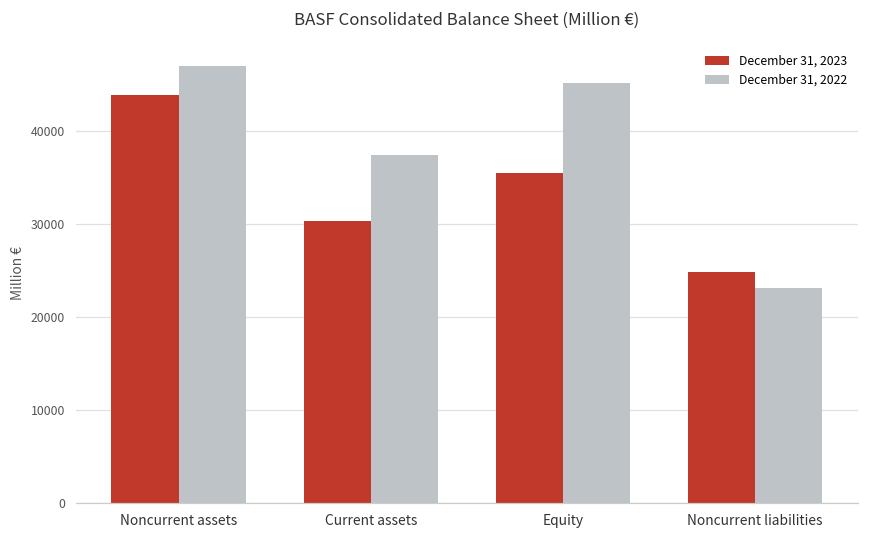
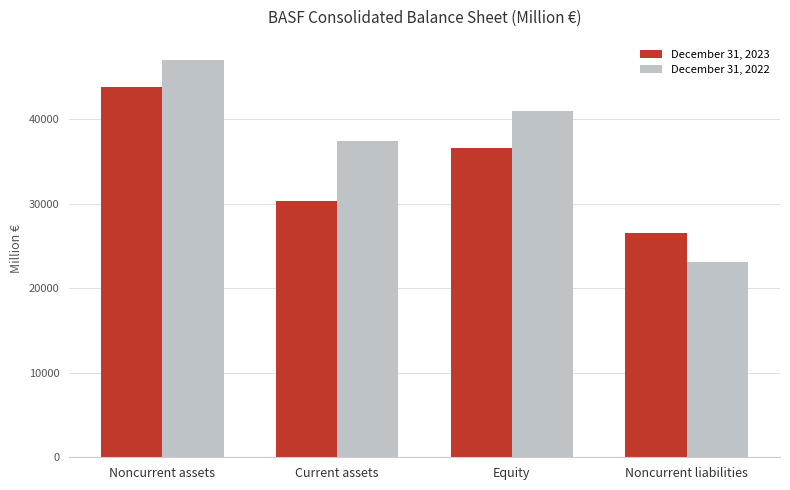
  {
    "December 31, 2023": {
      "Noncurrent assets": 44000,
      "Current assets": 30000,
-     "Equity": 36000,
-     "Noncurrent liabilities": 25000
+     "Equity": 37000,
+     "Noncurrent liabilities": 27000
    },
    "December 31, 2022": {
      "Noncurrent assets": 47000,
      "Current assets": 37000,
-     "Equity": 45000,
+     "Equity": 41000,
      "Noncurrent liabilities": 23000
    }
  }
